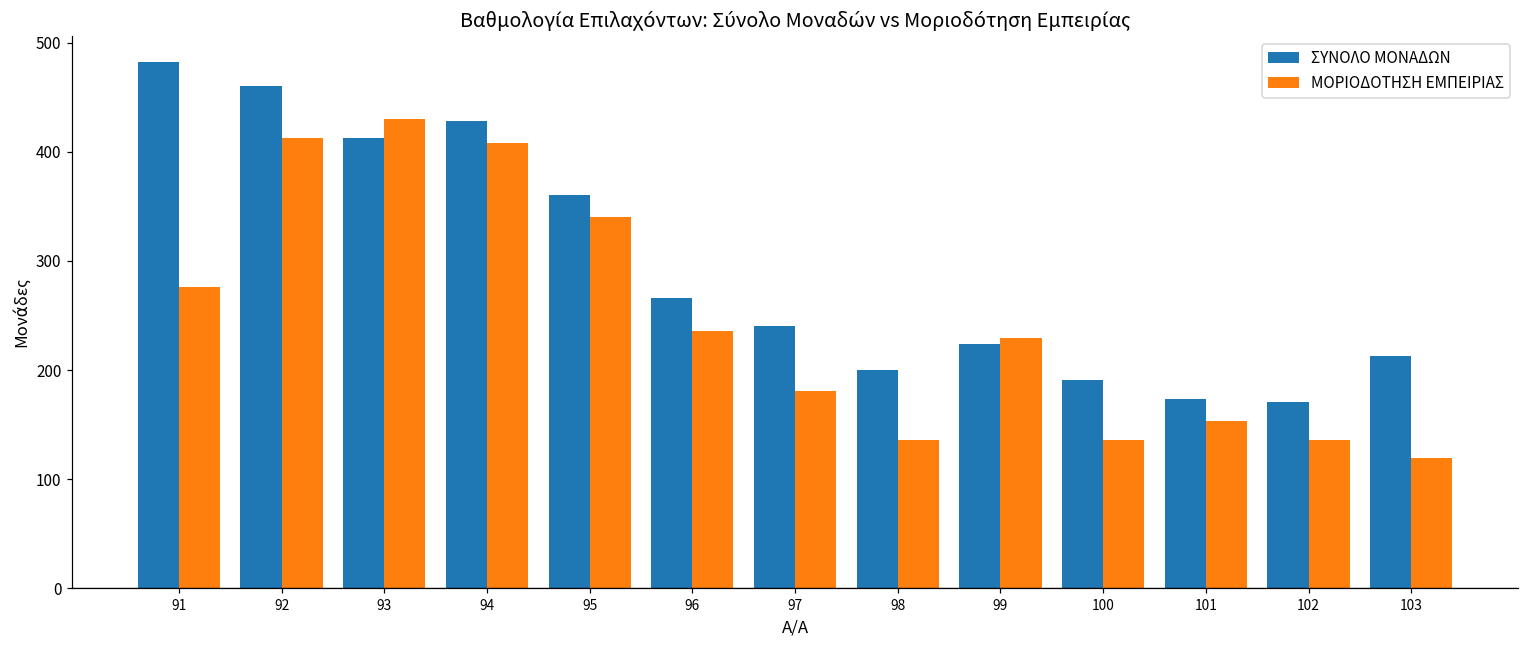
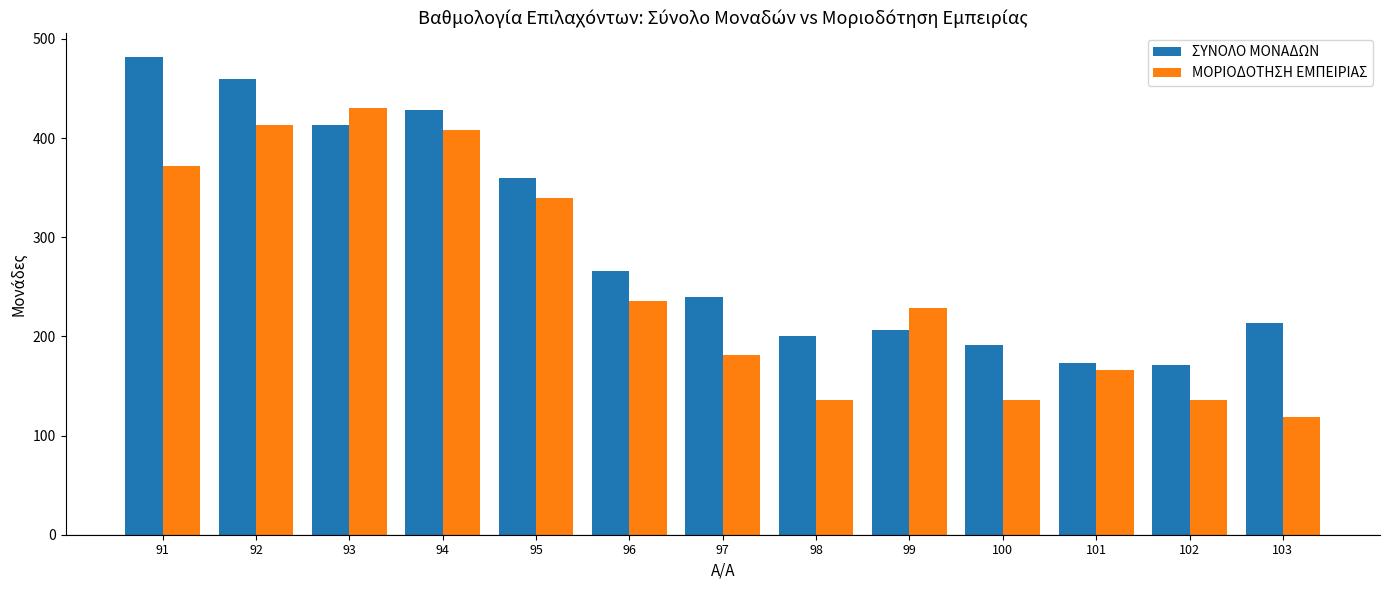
  {
    "ΣΥΝΟΛΟ ΜΟΝΑΔΩΝ": {
      "91": 480,
      "92": 460,
      "93": 410,
      "94": 430,
      "95": 360,
      "96": 270,
      "97": 240,
      "98": 200,
-     "99": 220,
+     "99": 210,
      "100": 190,
      "101": 170,
      "102": 170,
      "103": 210
    },
    "ΜΟΡΙΟΔΟΤΗΣΗ ΕΜΠΕΙΡΙΑΣ": {
-     "91": 280,
+     "91": 370,
      "92": 410,
      "93": 430,
      "94": 410,
      "95": 340,
      "96": 240,
      "97": 180,
      "98": 140,
      "99": 230,
      "100": 140,
-     "101": 150,
+     "101": 170,
      "102": 140,
      "103": 120
    }
  }
